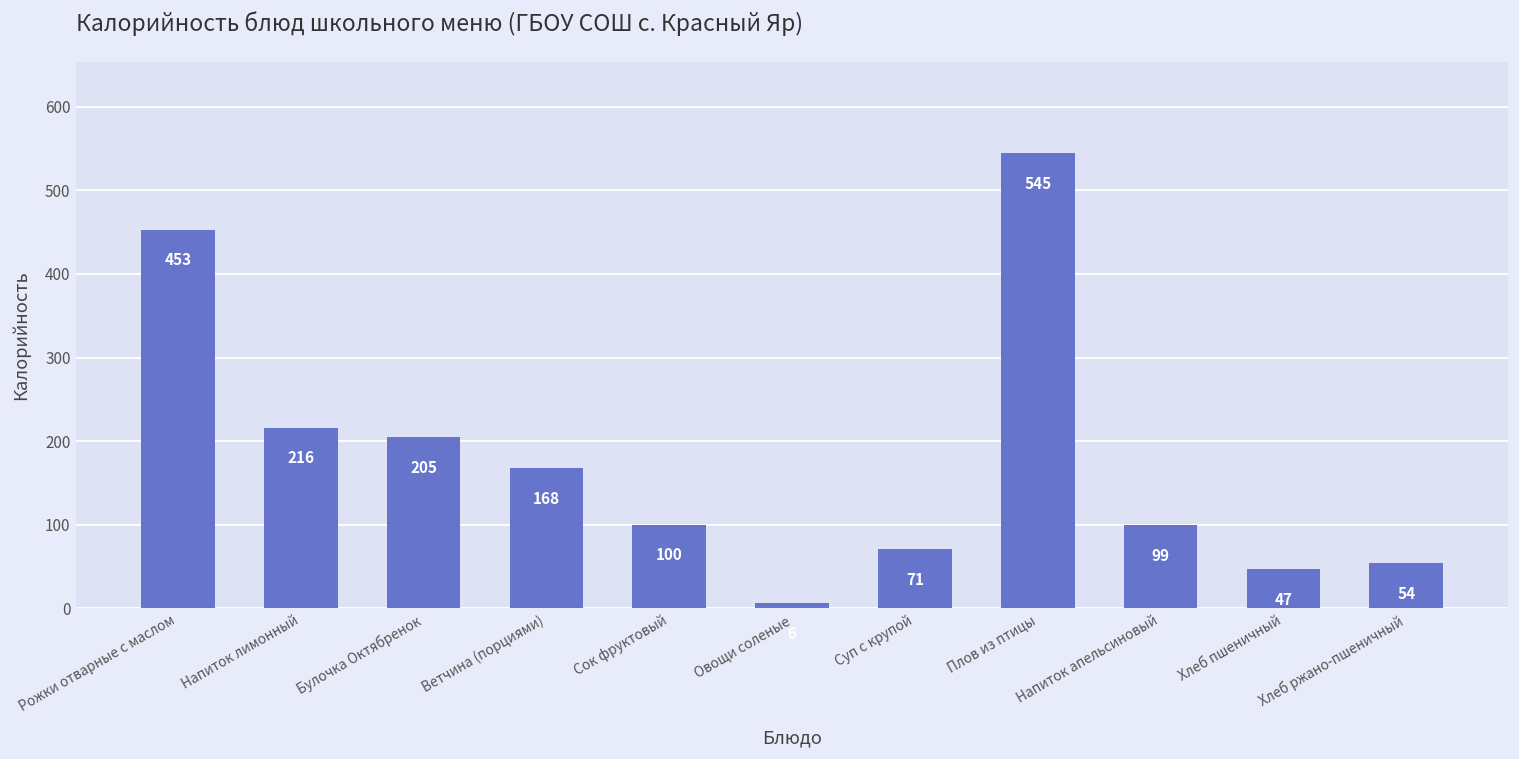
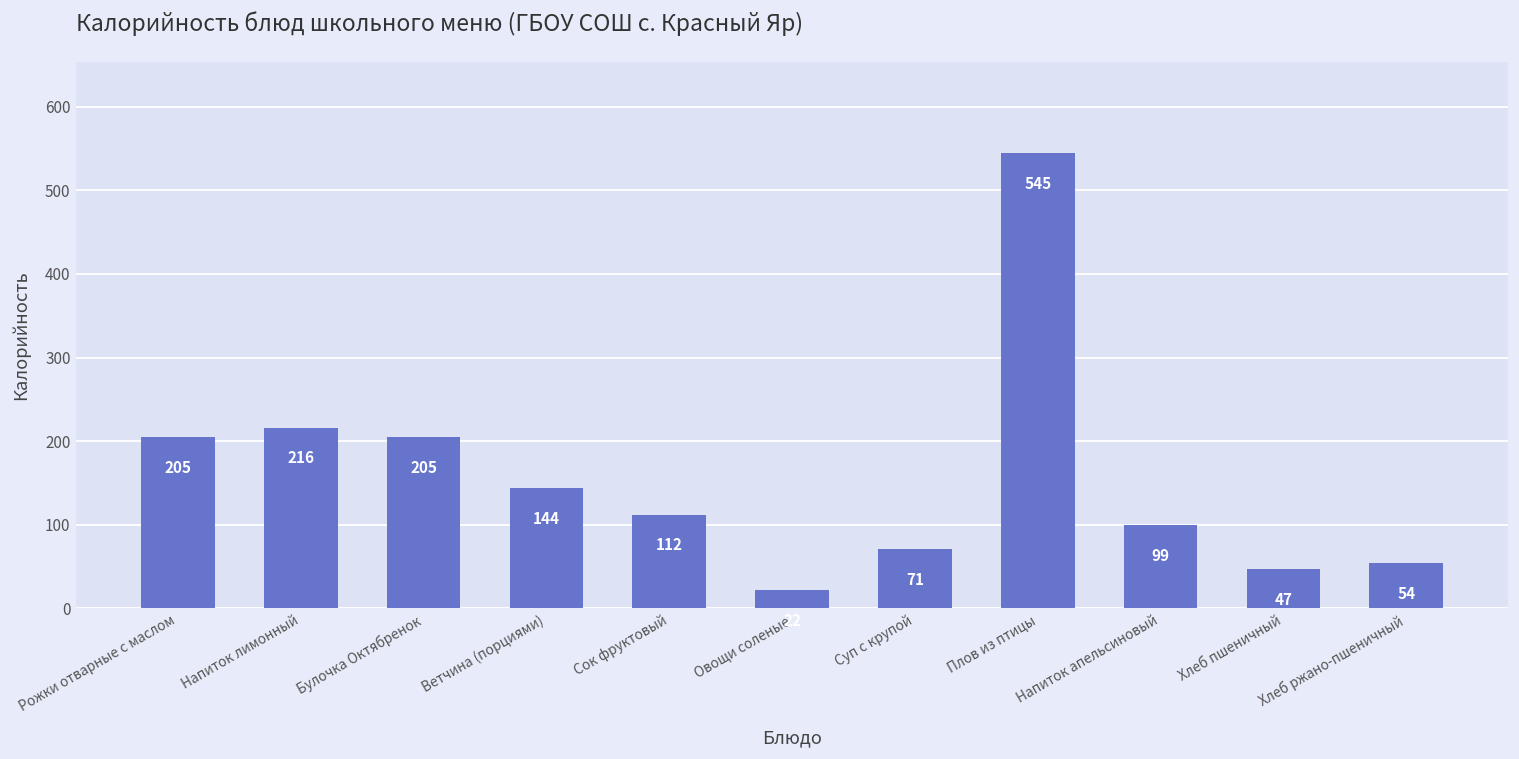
  {
-   "Рожки отварные с маслом": 453,
+   "Рожки отварные с маслом": 205,
    "Напиток лимонный": 216,
    "Булочка Октябренок": 205,
-   "Ветчина (порциями)": 168,
-   "Сок фруктовый": 100,
-   "Овощи соленые": 10,
+   "Ветчина (порциями)": 144,
+   "Сок фруктовый": 112,
+   "Овощи соленые": 20,
    "Суп с крупой": 71,
    "Плов из птицы": 545,
    "Напиток апельсиновый": 99,
    "Хлеб пшеничный": 47,
    "Хлеб ржано-пшеничный": 54
  }
